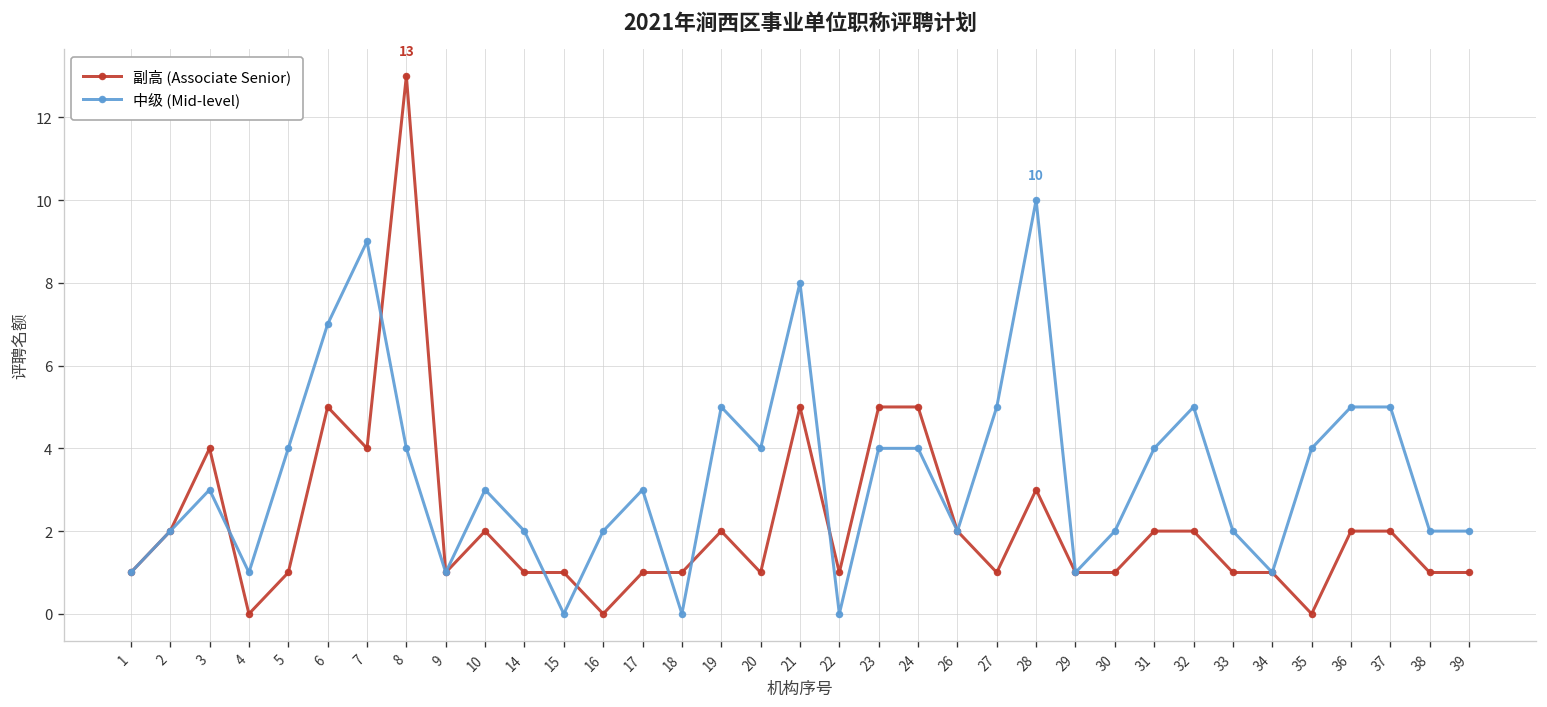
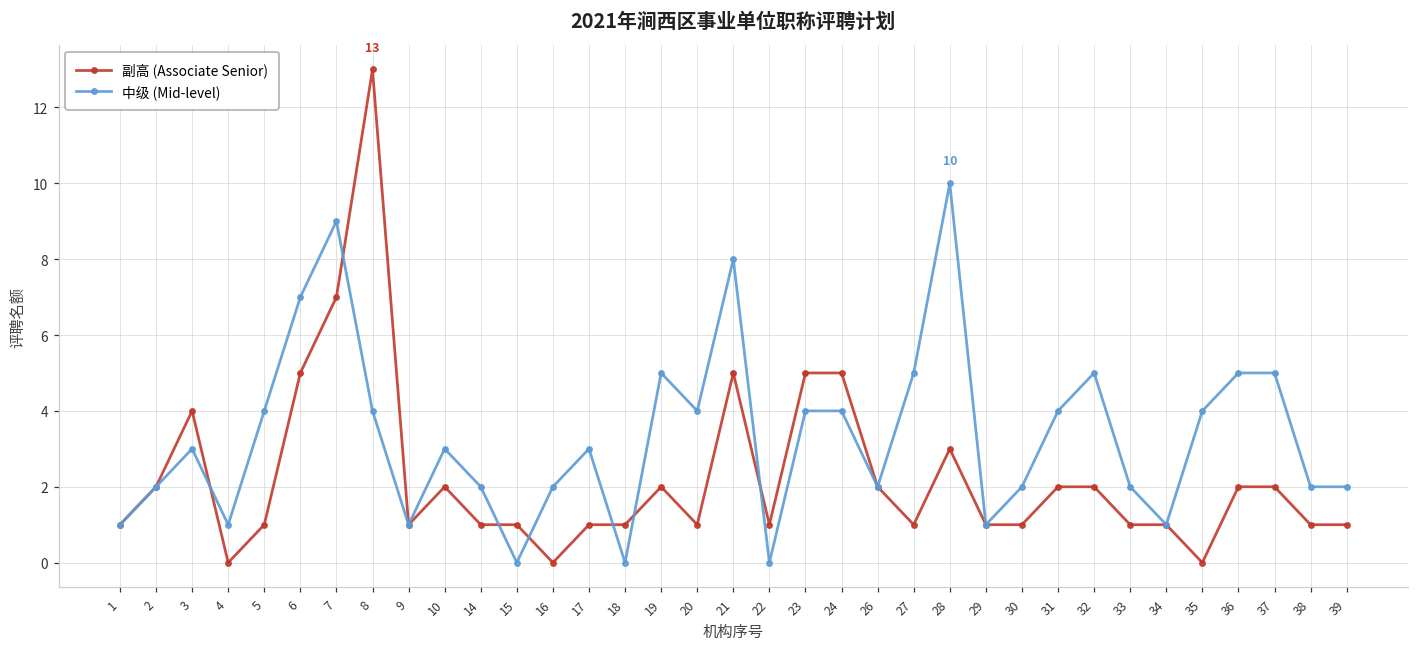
  {
    "副高 (Associate Senior)": {
      "3": 4,
      "4": 0,
      "5": 1,
      "6": 5,
-     "7": 4,
+     "7": 7,
      "10": 2,
      "14": 1,
      "15": 1,
      "16": 0,
      "17": 1,
      "18": 1,
      "19": 2,
      "20": 1,
      "21": 5,
      "22": 1,
      "23": 5,
      "24": 5,
      "27": 1,
      "28": 3,
      "30": 1,
      "31": 2,
      "32": 2,
      "33": 1,
      "35": 0,
      "36": 2,
      "37": 2,
      "38": 1,
      "39": 1
    },
    "中级 (Mid-level)": {
      "28": 10
    }
  }
